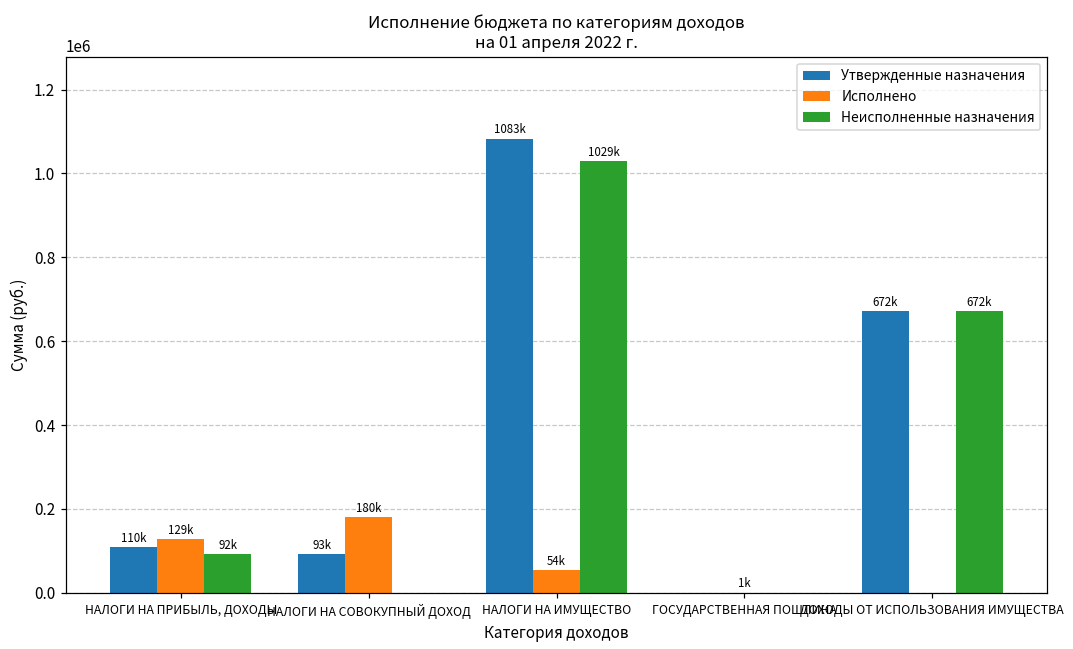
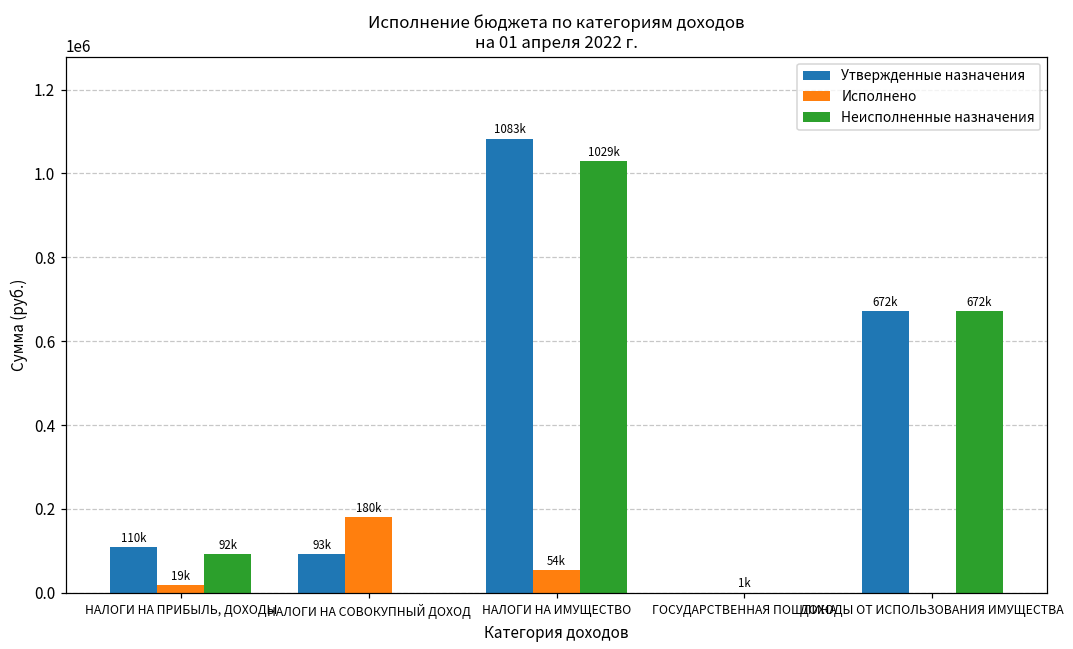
  {
    "Исполнено": {
-     "НАЛОГИ НА ПРИБЫЛЬ, ДОХОДЫ": "129k",
+     "НАЛОГИ НА ПРИБЫЛЬ, ДОХОДЫ": "19k",
      "НАЛОГИ НА СОВОКУПНЫЙ ДОХОД": "180k",
      "НАЛОГИ НА ИМУЩЕСТВО": "54k"
    }
  }
